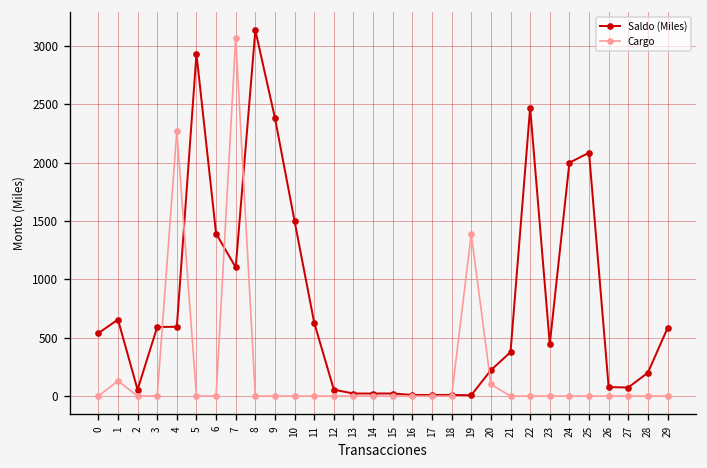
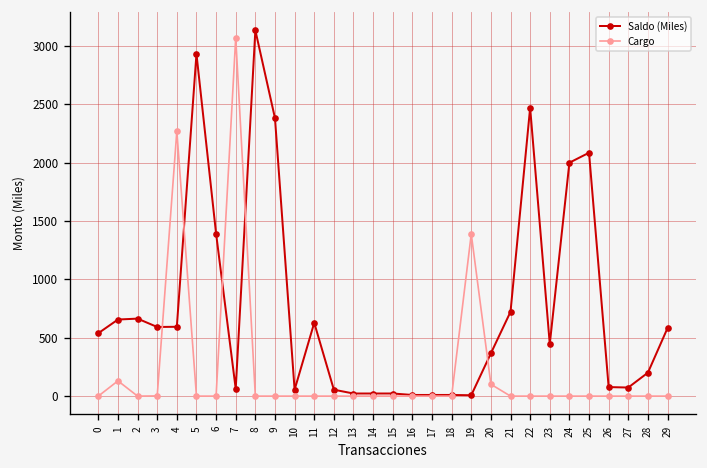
  {
    "Saldo (Miles)": {
      "0": 500,
      "1": 700,
-     "2": 100,
+     "2": 700,
      "3": 600,
      "4": 600,
      "5": 2900,
      "6": 1400,
-     "7": 1100,
+     "7": 100,
      "8": 3100,
      "9": 2400,
-     "10": 1500,
+     "10": 100,
      "11": 600,
      "12": 100,
      "19": 0,
-     "20": 200,
-     "21": 400,
+     "20": 400,
+     "21": 700,
      "22": 2500,
      "23": 400,
      "24": 2000,
      "25": 2100,
      "26": 100,
      "27": 100,
      "28": 200,
      "29": 600
    },
    "Cargo": {
      "0": 0,
      "1": 100,
      "2": 0,
      "3": 0,
      "4": 2300,
      "5": 0,
      "6": 0,
      "7": 3100,
      "8": 0,
      "9": 0,
      "10": 0,
      "11": 0,
      "12": 0,
      "19": 1400,
      "20": 100,
      "21": 0,
      "22": 0,
      "23": 0,
      "24": 0,
      "25": 0,
      "26": 0,
      "27": 0,
      "28": 0,
      "29": 0
    }
  }
